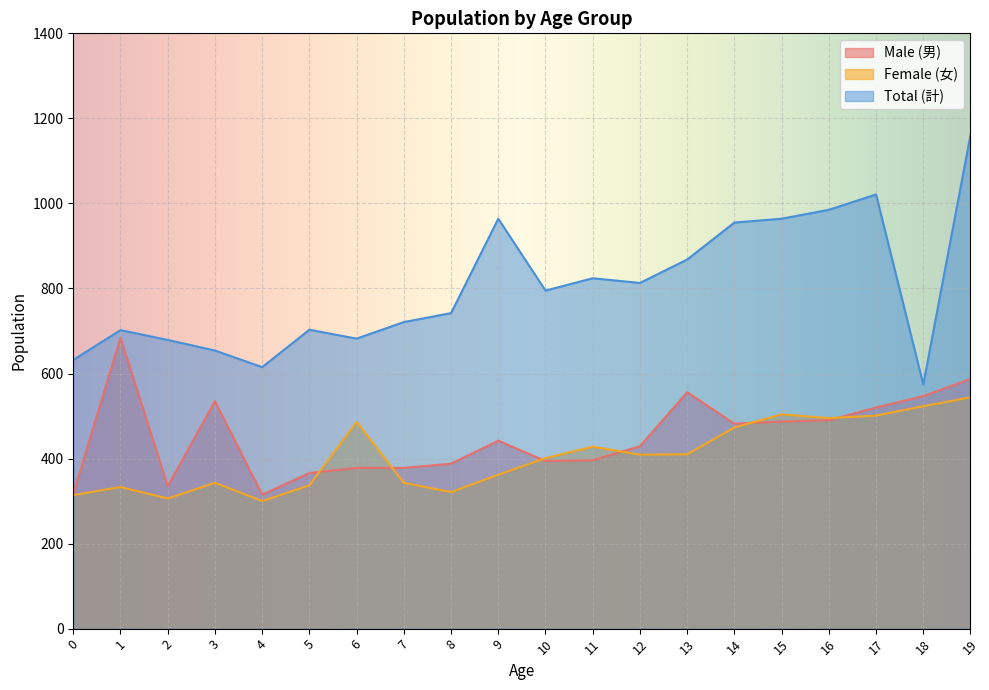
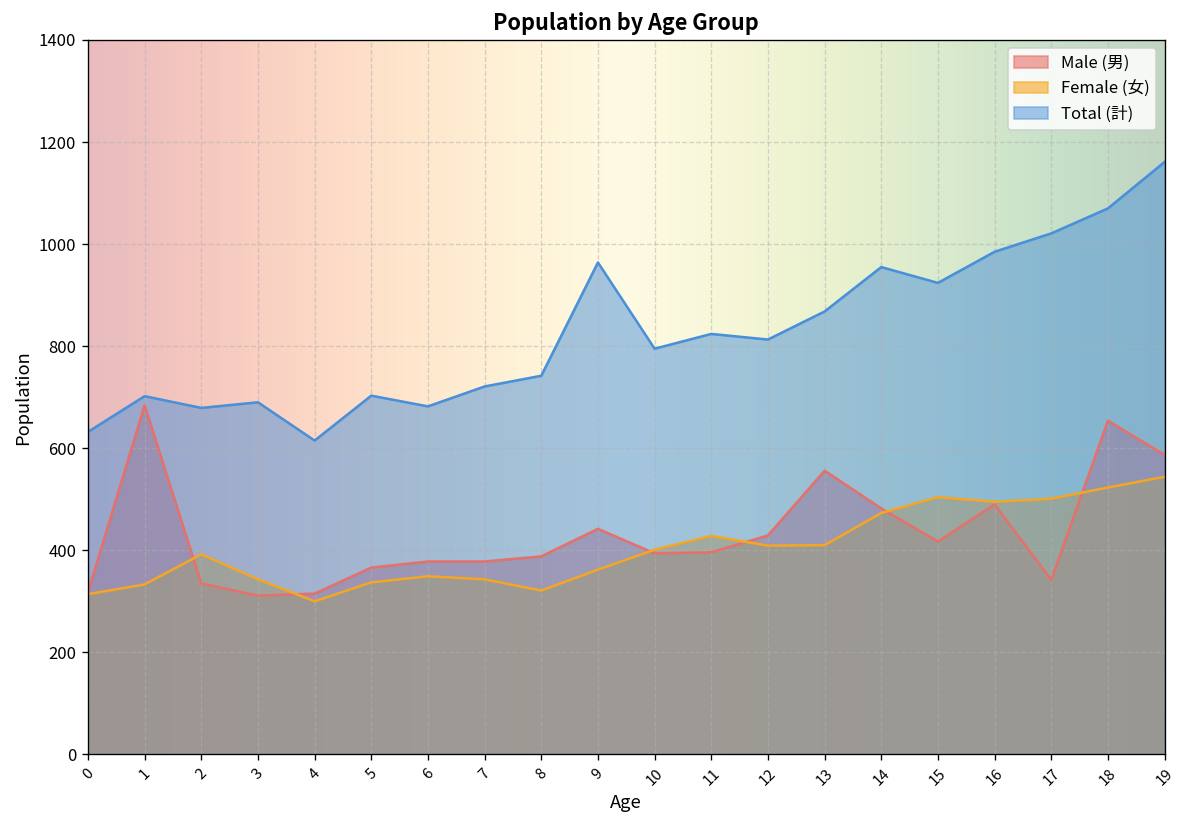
  {
    "Male (男)": {
      "1": 680,
      "2": 340,
-     "3": 540,
+     "3": 310,
      "4": 320,
      "5": 370,
      "6": 380,
      "7": 380,
      "8": 390,
      "9": 440,
      "10": 390,
      "11": 400,
      "12": 430,
      "13": 560,
      "14": 480,
-     "15": 490,
-     "17": 520,
-     "18": 550,
+     "15": 420,
+     "17": 340,
+     "18": 650,
      "19": 590
    },
    "Female (女)": {
      "1": 330,
-     "2": 310,
+     "2": 390,
      "3": 340,
      "4": 300,
      "5": 340,
-     "6": 490,
+     "6": 350,
      "7": 340,
      "8": 320,
      "9": 360,
      "10": 400,
      "11": 430,
      "12": 410,
      "13": 410,
      "14": 470,
      "15": 500,
      "17": 500,
      "18": 520,
      "19": 540
    },
    "Total (計)": {
      "0": 630,
      "1": 700,
      "2": 680,
-     "3": 650,
+     "3": 690,
      "4": 620,
      "5": 700,
      "6": 680,
      "7": 720,
      "8": 740,
      "9": 960,
      "10": 800,
      "11": 820,
      "12": 810,
      "13": 870,
      "14": 960,
-     "15": 960,
+     "15": 920,
      "16": 990,
      "17": 1020,
-     "18": 570,
+     "18": 1070,
      "19": 1160
    }
  }
